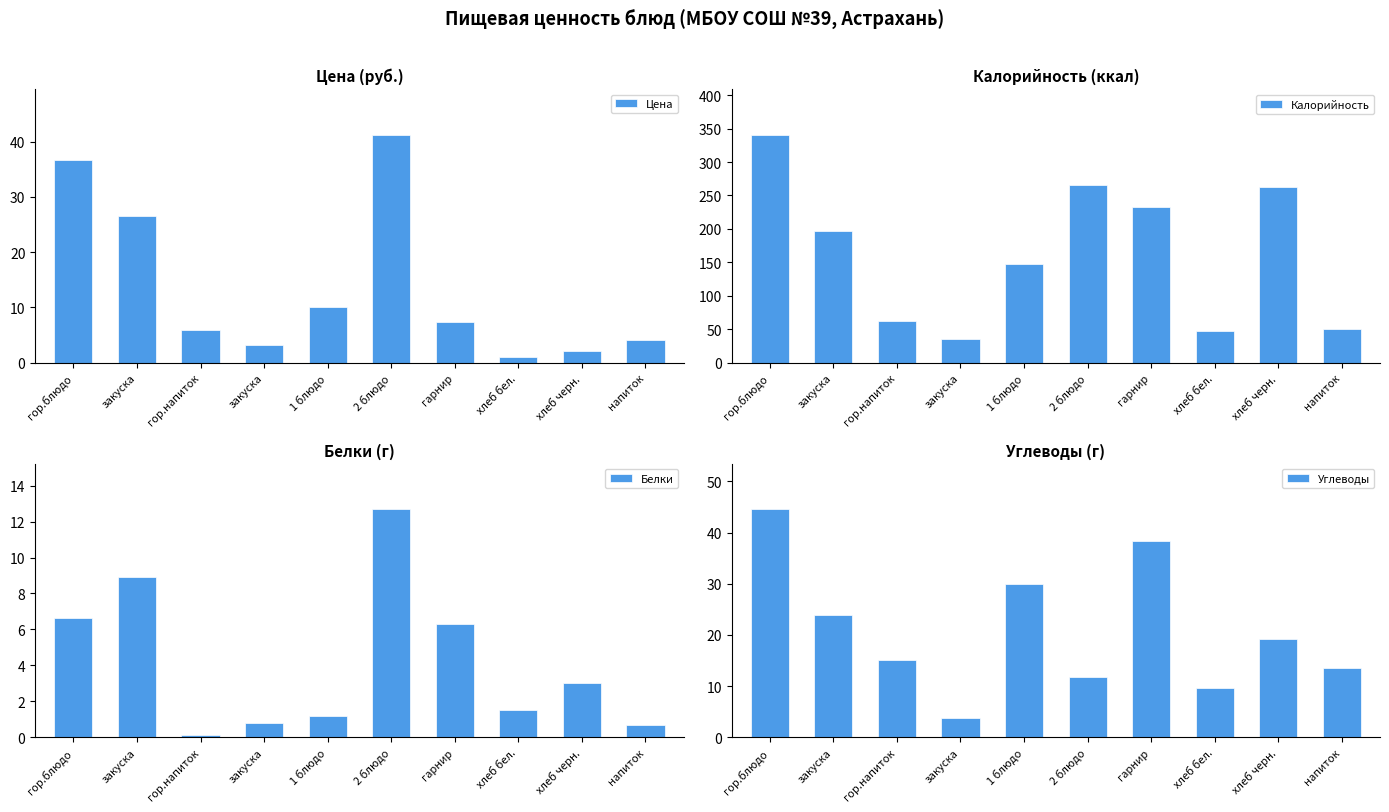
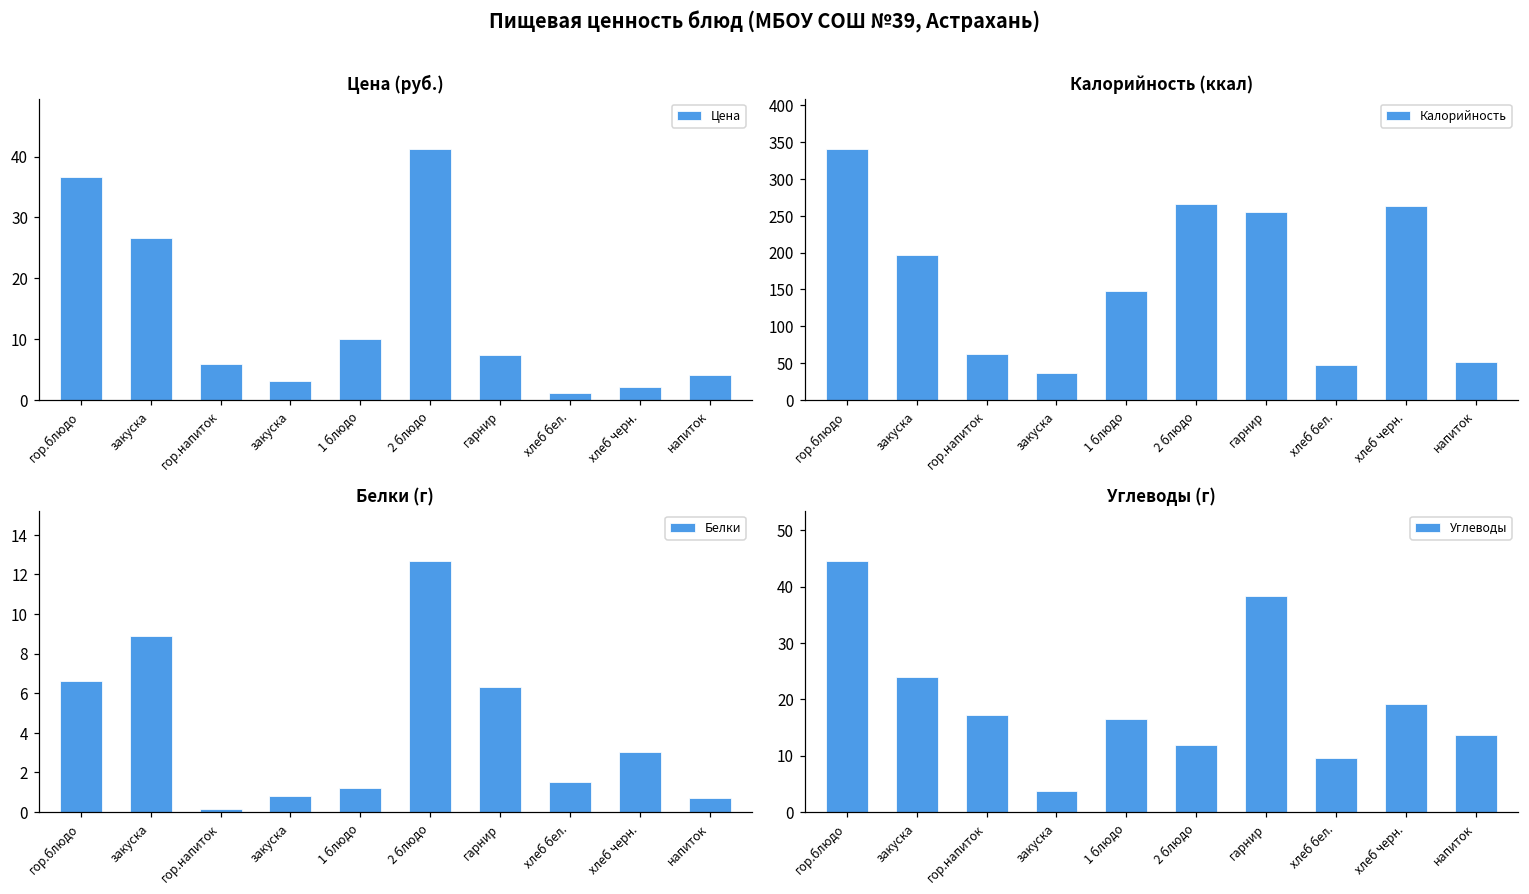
  {
    "Цена (руб.)": {
      "гор.блюдо": 37,
      "гор.напиток": 6,
      "1 блюдо": 10,
      "2 блюдо": 41,
      "гарнир": 7,
      "хлеб бел.": 1,
      "хлеб черн.": 2,
      "напиток": 4
    },
    "Калорийность (ккал)": {
      "гор.блюдо": 340,
      "гор.напиток": 60,
      "1 блюдо": 150,
      "2 блюдо": 270,
-     "гарнир": 230,
+     "гарнир": 260,
      "хлеб бел.": 50,
      "хлеб черн.": 260,
      "напиток": 50
    },
    "Белки (г)": {
      "гор.блюдо": 6.6,
      "1 блюдо": 1.2,
      "2 блюдо": 12.7,
      "гарнир": 6.3,
      "хлеб бел.": 1.5,
      "хлеб черн.": 3.0,
      "напиток": 0.7
    },
    "Углеводы (г)": {
      "гор.блюдо": 45,
-     "гор.напиток": 15,
-     "1 блюдо": 30,
+     "гор.напиток": 17,
+     "1 блюдо": 17,
      "2 блюдо": 12,
      "гарнир": 38,
      "хлеб бел.": 10,
      "хлеб черн.": 19,
      "напиток": 14
    }
  }
